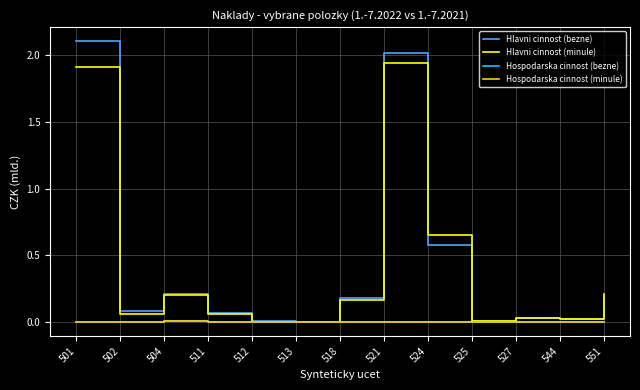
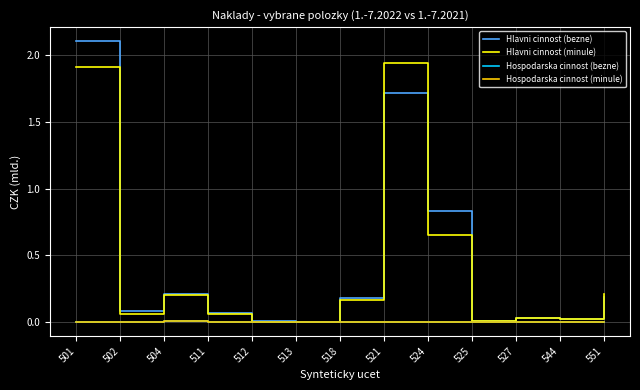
  {
    "Hlavni cinnost (bezne)": {
      "501": 2.10,
      "518": 0.18,
-     "521": 2.02,
-     "524": 0.57,
+     "521": 1.72,
+     "524": 0.83,
      "551": 0.19
    }
  }
